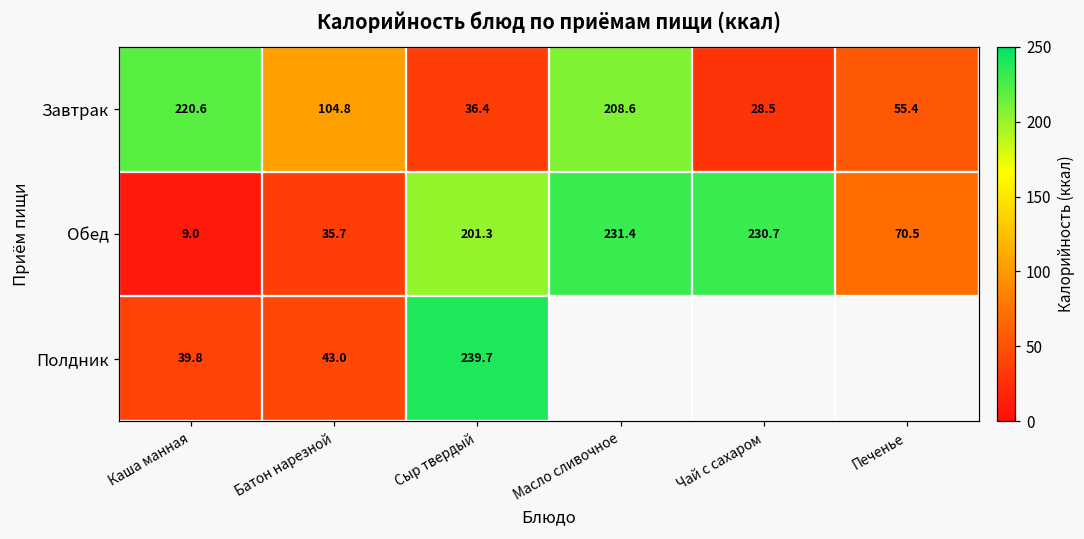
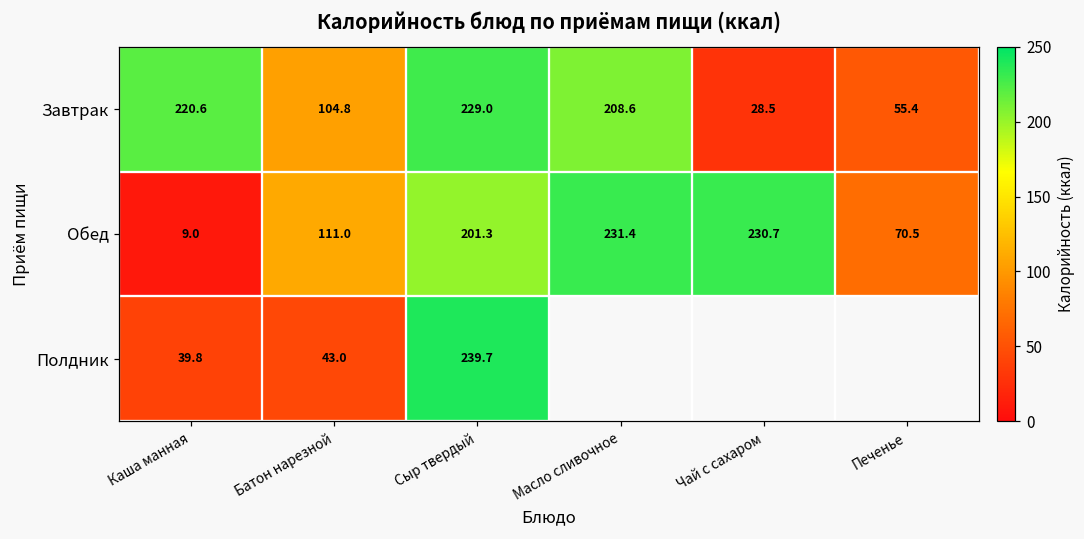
  {
    "Завтрак": {
      "Каша манная": 220.6,
      "Батон нарезной": 104.8,
-     "Сыр твердый": 36.4,
+     "Сыр твердый": 229.0,
      "Масло сливочное": 208.6,
      "Чай с сахаром": 28.5,
      "Печенье": 55.4
    },
    "Обед": {
      "Каша манная": 9.0,
-     "Батон нарезной": 35.7,
+     "Батон нарезной": 111.0,
      "Сыр твердый": 201.3,
      "Масло сливочное": 231.4,
      "Чай с сахаром": 230.7,
      "Печенье": 70.5
    },
    "Полдник": {
      "Каша манная": 39.8,
      "Батон нарезной": 43.0,
      "Сыр твердый": 239.7
    }
  }
